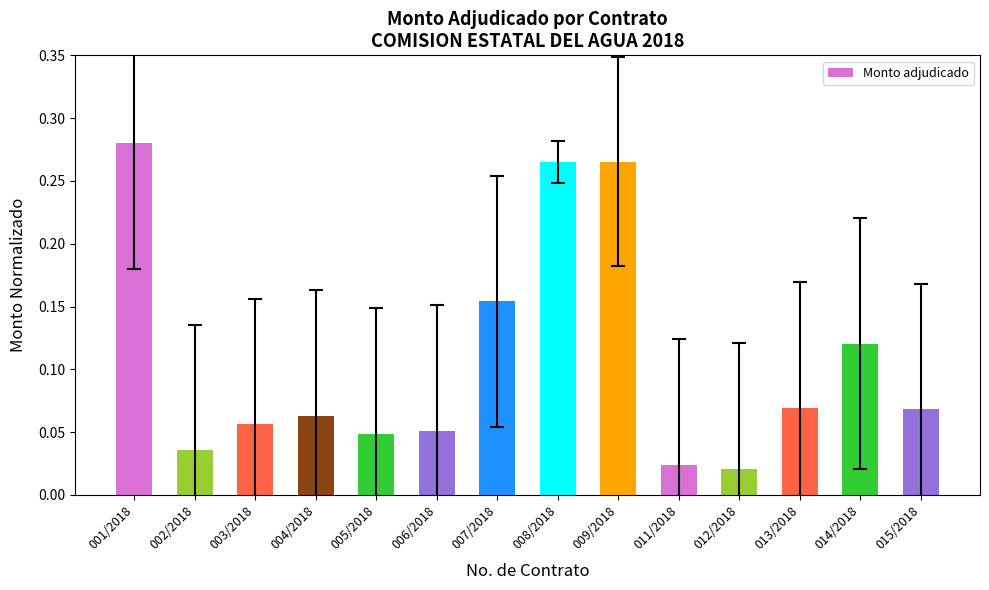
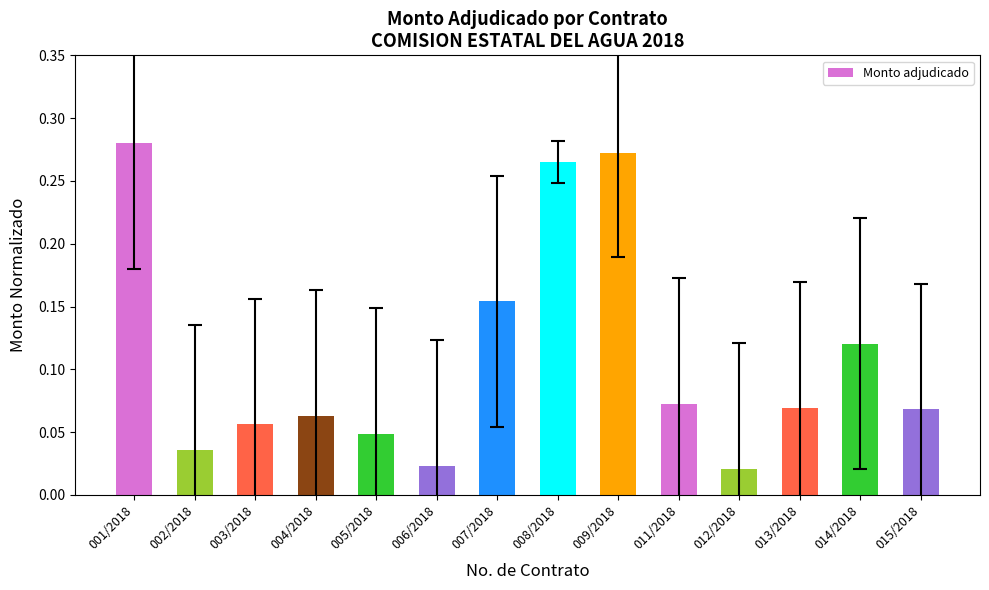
  {
    "Monto adjudicado": {
      "001/2018": 0.280,
      "002/2018": 0.036,
      "003/2018": 0.056,
      "004/2018": 0.063,
      "005/2018": 0.049,
-     "006/2018": 0.051,
+     "006/2018": 0.023,
      "007/2018": 0.154,
      "008/2018": 0.265,
-     "009/2018": 0.265,
-     "011/2018": 0.024,
+     "009/2018": 0.273,
+     "011/2018": 0.072,
      "012/2018": 0.021,
      "013/2018": 0.069,
      "014/2018": 0.120,
      "015/2018": 0.068
    }
  }
